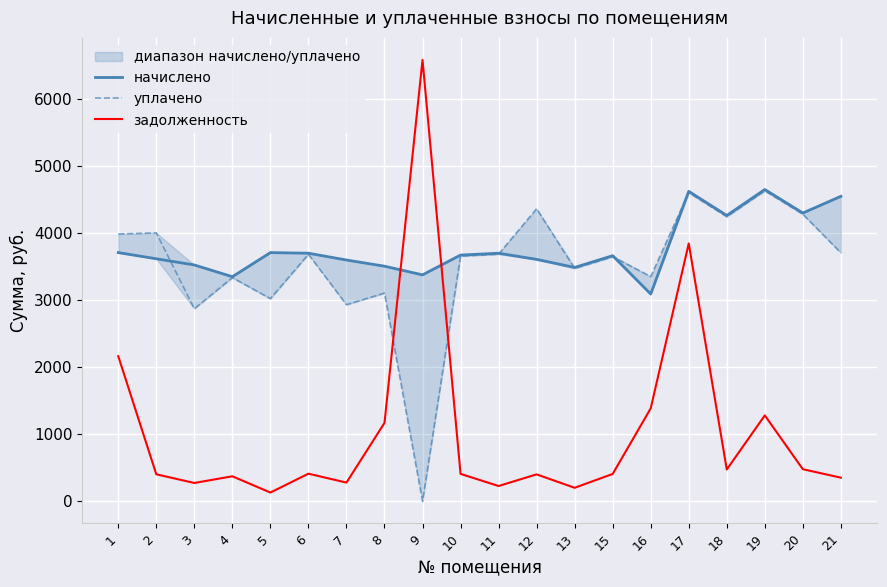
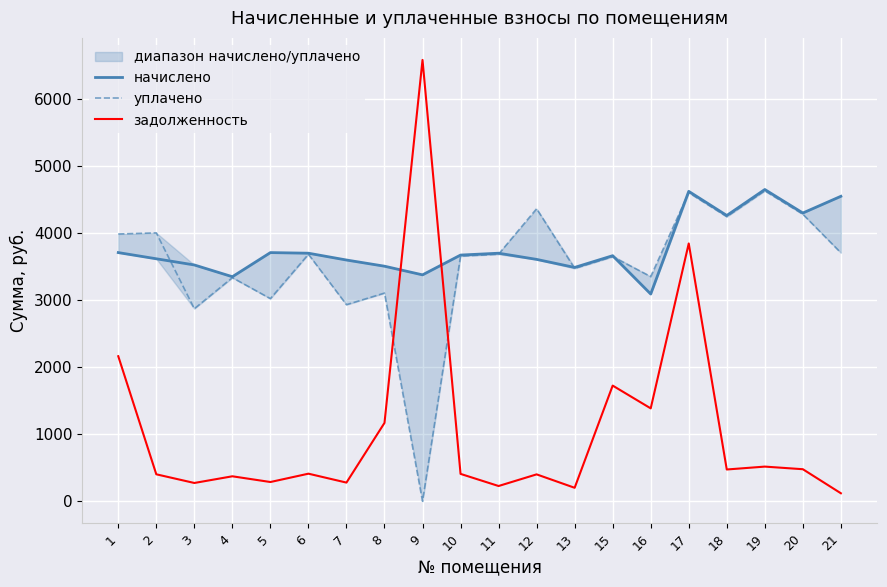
  {
    "задолженность": {
      "1": 2200,
      "2": 400,
      "3": 300,
      "4": 400,
-     "5": 100,
+     "5": 300,
      "6": 400,
      "7": 300,
      "8": 1200,
      "9": 6600,
      "10": 400,
      "11": 200,
      "12": 400,
      "13": 200,
-     "15": 400,
+     "15": 1700,
      "16": 1400,
      "17": 3800,
      "18": 500,
-     "19": 1300,
+     "19": 500,
      "20": 500,
-     "21": 400
+     "21": 100
    }
  }
